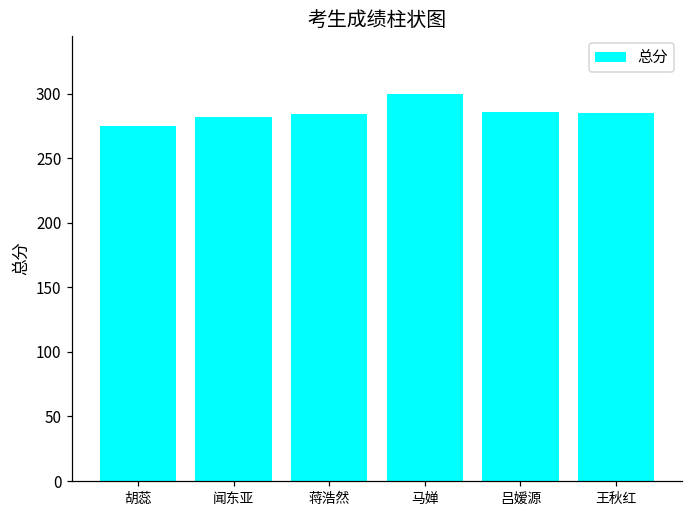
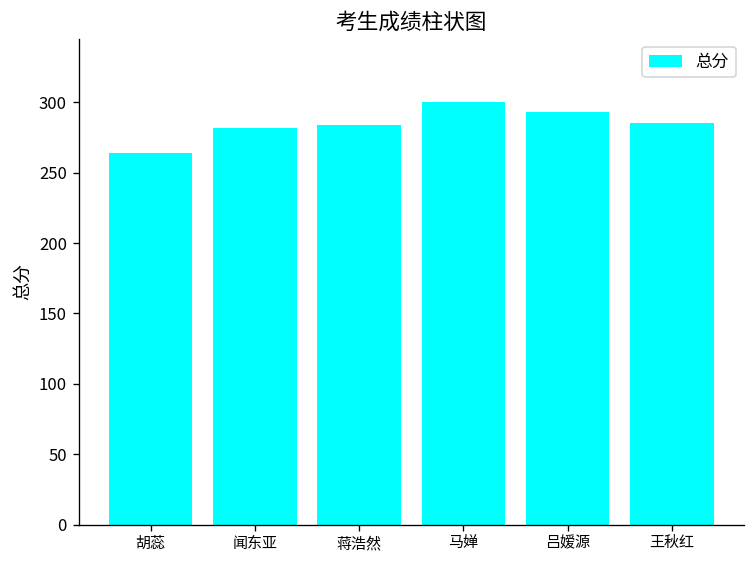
  {
-   "胡蕊": 275,
+   "胡蕊": 264,
    "闻东亚": 282,
    "蒋浩然": 284,
    "马婵": 300,
-   "吕嫒源": 286,
+   "吕嫒源": 293,
    "王秋红": 285
  }
